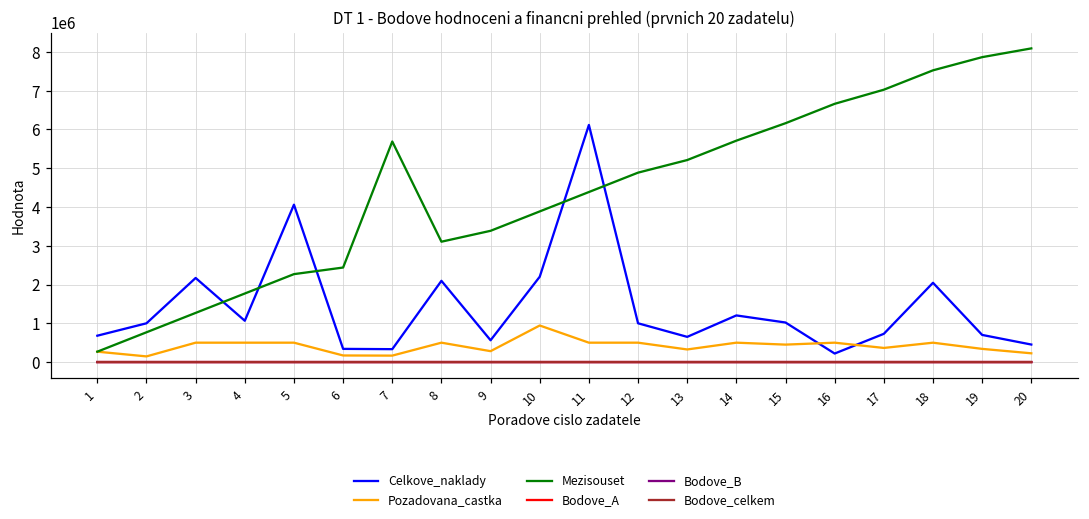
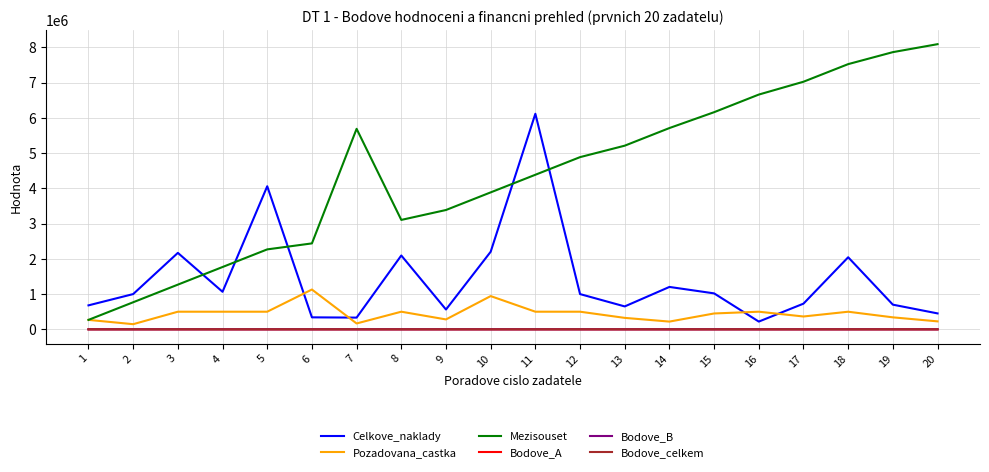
  {
    "Celkove_naklady": {
      "1": 700000,
      "2": 1000000,
      "3": 2200000,
      "4": 1100000,
      "5": 4100000,
      "6": 300000,
      "7": 300000,
      "8": 2100000,
      "9": 600000,
      "10": 2200000,
      "11": 6100000,
      "12": 1000000,
      "13": 700000,
      "14": 1200000,
      "15": 1000000,
      "16": 200000,
      "17": 700000,
      "18": 2000000,
      "19": 700000,
      "20": 500000
    },
    "Pozadovana_castka": {
      "2": 100000,
      "3": 500000,
      "4": 500000,
      "5": 500000,
-     "6": 200000,
+     "6": 1100000,
      "7": 200000,
      "8": 500000,
      "9": 300000,
      "10": 900000,
      "11": 500000,
      "12": 500000,
      "13": 300000,
-     "14": 500000,
+     "14": 200000,
      "15": 500000,
      "16": 500000,
      "17": 400000,
      "18": 500000,
      "19": 300000,
      "20": 200000
    },
    "Mezisouset": {
      "2": 800000,
      "3": 1300000,
      "4": 1800000,
      "5": 2300000,
      "6": 2400000,
      "7": 5700000,
      "8": 3100000,
      "9": 3400000,
      "10": 3900000,
      "11": 4400000,
      "12": 4900000,
      "13": 5200000,
      "14": 5700000,
      "15": 6200000,
      "16": 6700000,
      "17": 7000000,
      "18": 7500000,
      "19": 7900000,
      "20": 8100000
    },
    "Bodove_celkem": {
      "1": 0,
      "2": 0,
      "3": 0,
      "4": 0,
      "5": 0,
      "6": 0,
      "7": 0,
      "8": 0,
      "9": 0,
      "10": 0,
      "11": 0,
      "12": 0,
      "13": 0,
      "14": 0,
      "15": 0,
      "16": 0,
      "17": 0,
      "18": 0,
      "19": 0,
      "20": 0
    }
  }
